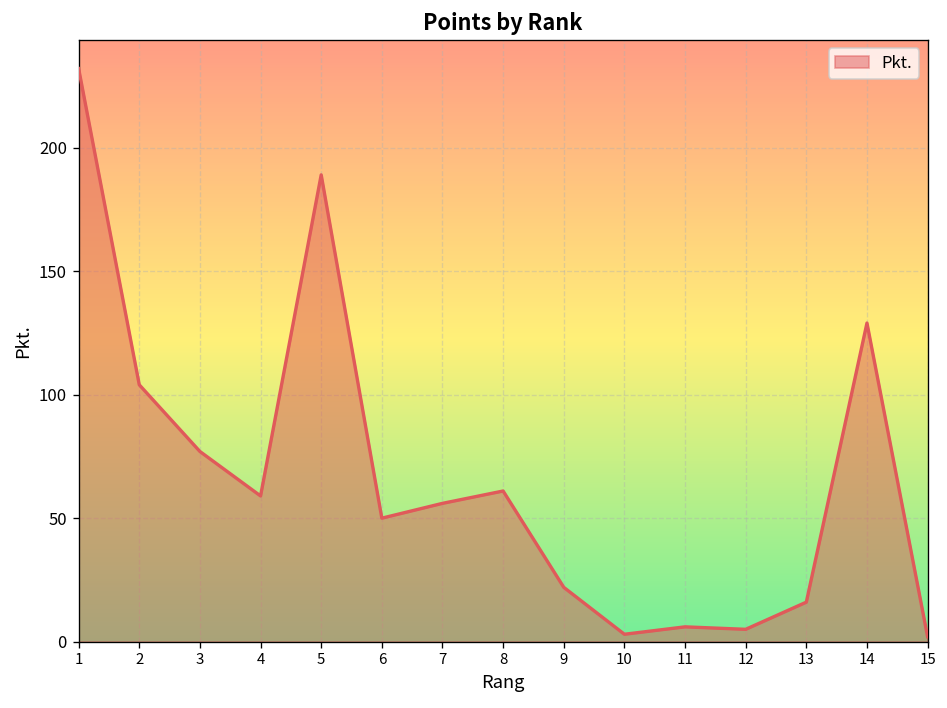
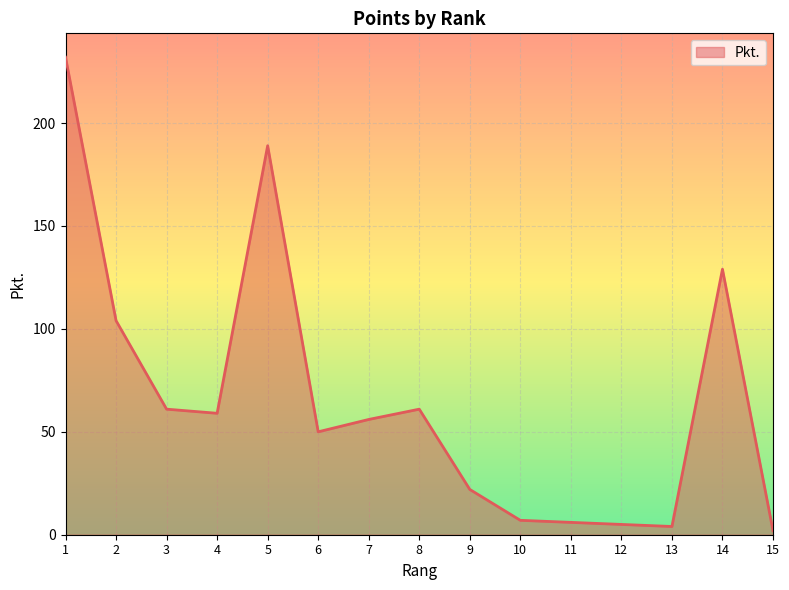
  {
    "1": 232,
    "2": 104,
-   "3": 77,
+   "3": 61,
    "4": 59,
    "5": 189,
    "6": 50,
    "7": 56,
    "8": 61,
    "9": 22,
-   "10": 3,
+   "10": 7,
    "11": 6,
    "12": 5,
-   "13": 16,
+   "13": 4,
    "14": 129,
    "15": 2
  }
